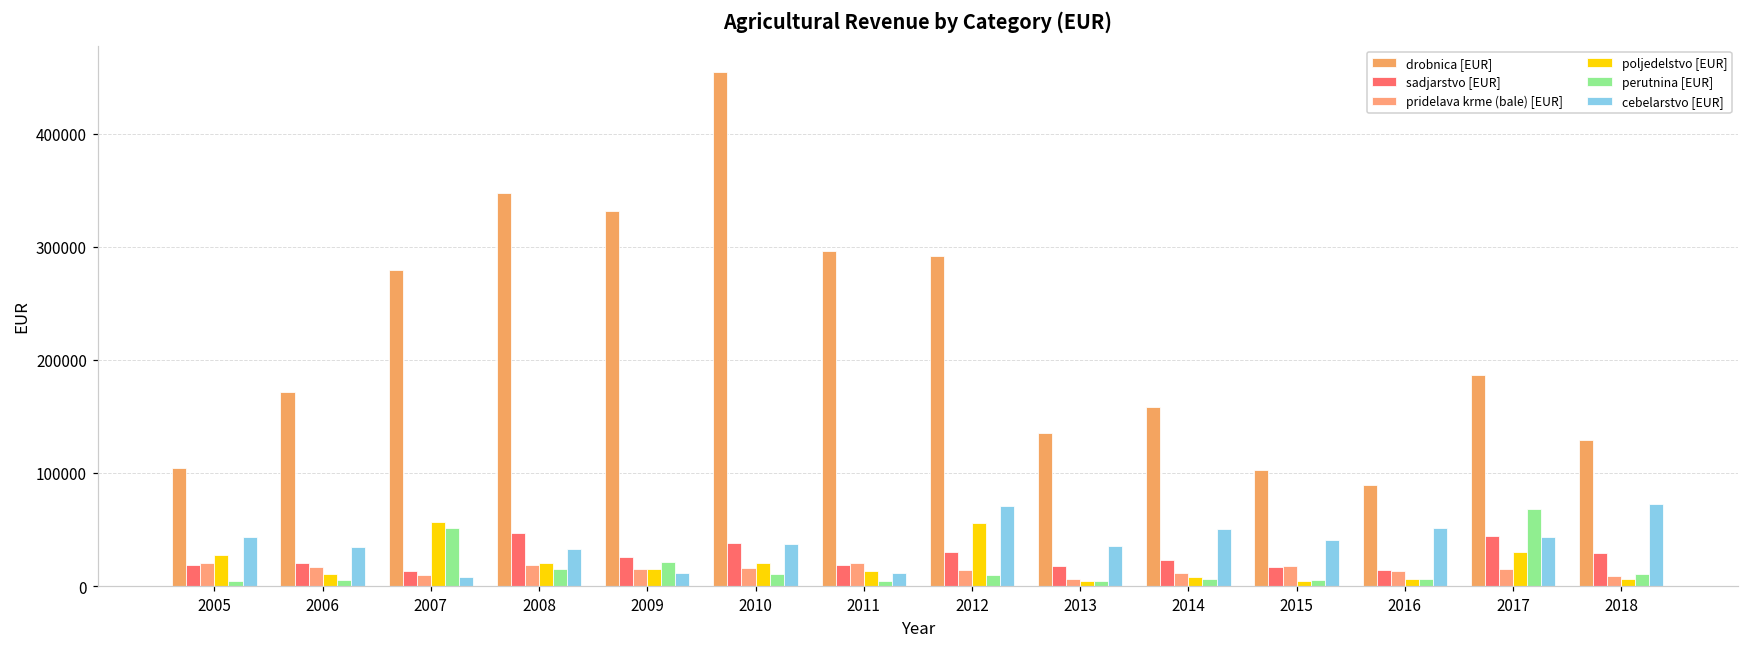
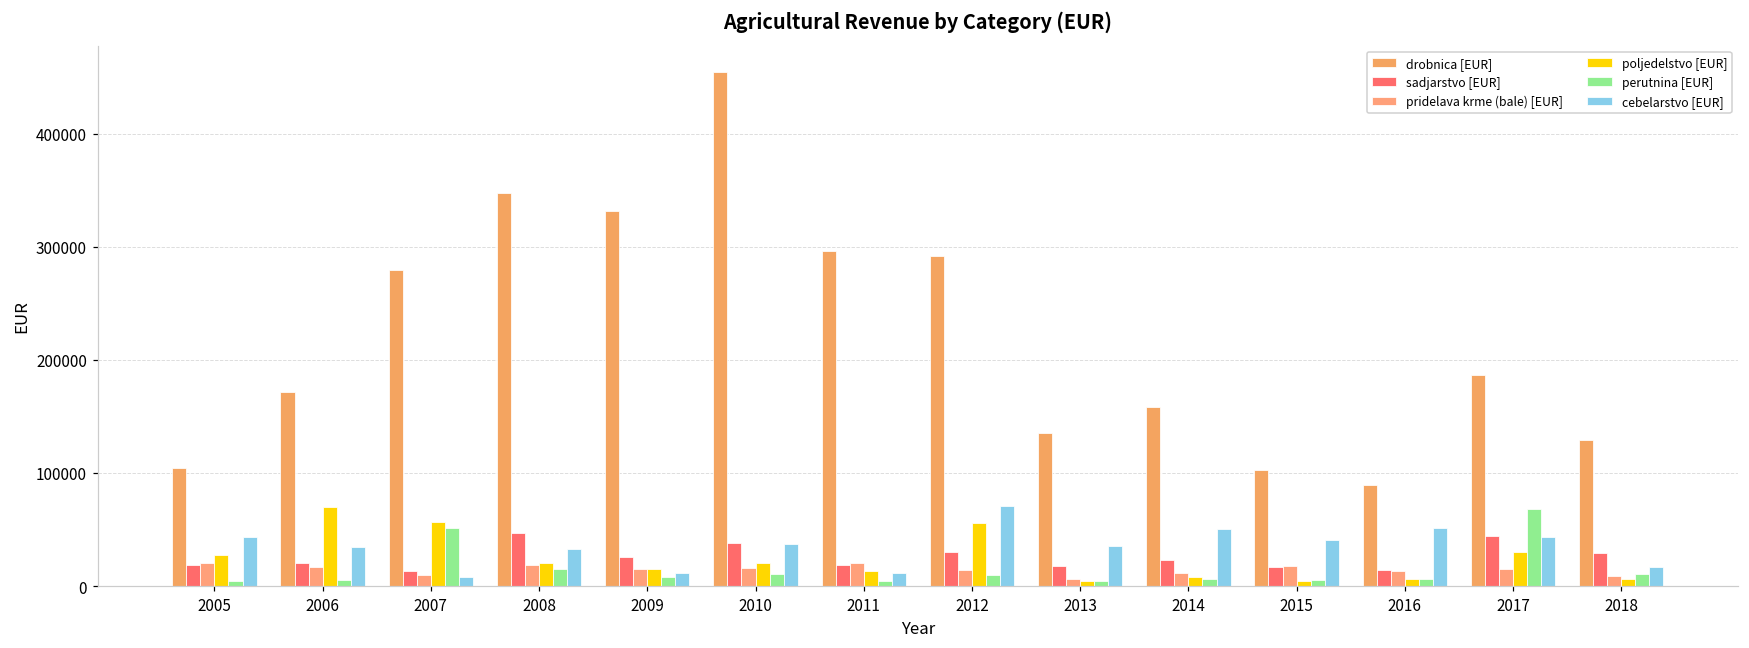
  {
    "poljedelstvo [EUR]": {
      "2005": 28000,
-     "2006": 11000,
+     "2006": 70000,
      "2007": 57000,
      "2008": 21000,
      "2009": 15000,
      "2010": 21000,
      "2011": 14000,
      "2012": 56000,
      "2013": 4000,
      "2014": 8000,
      "2015": 5000,
      "2016": 6000,
      "2017": 30000,
      "2018": 6000
    },
    "perutnina [EUR]": {
      "2005": 4000,
      "2006": 5000,
      "2007": 51000,
      "2008": 15000,
-     "2009": 21000,
+     "2009": 8000,
      "2010": 11000,
      "2011": 5000,
      "2012": 10000,
      "2013": 4000,
      "2014": 6000,
      "2015": 6000,
      "2016": 6000,
      "2017": 69000,
      "2018": 11000
    },
    "cebelarstvo [EUR]": {
      "2005": 43000,
      "2006": 34000,
      "2007": 8000,
      "2008": 32000,
      "2009": 11000,
      "2010": 37000,
      "2011": 11000,
      "2012": 71000,
      "2013": 36000,
      "2014": 50000,
      "2015": 41000,
      "2016": 51000,
      "2017": 43000,
-     "2018": 73000
+     "2018": 17000
    }
  }
